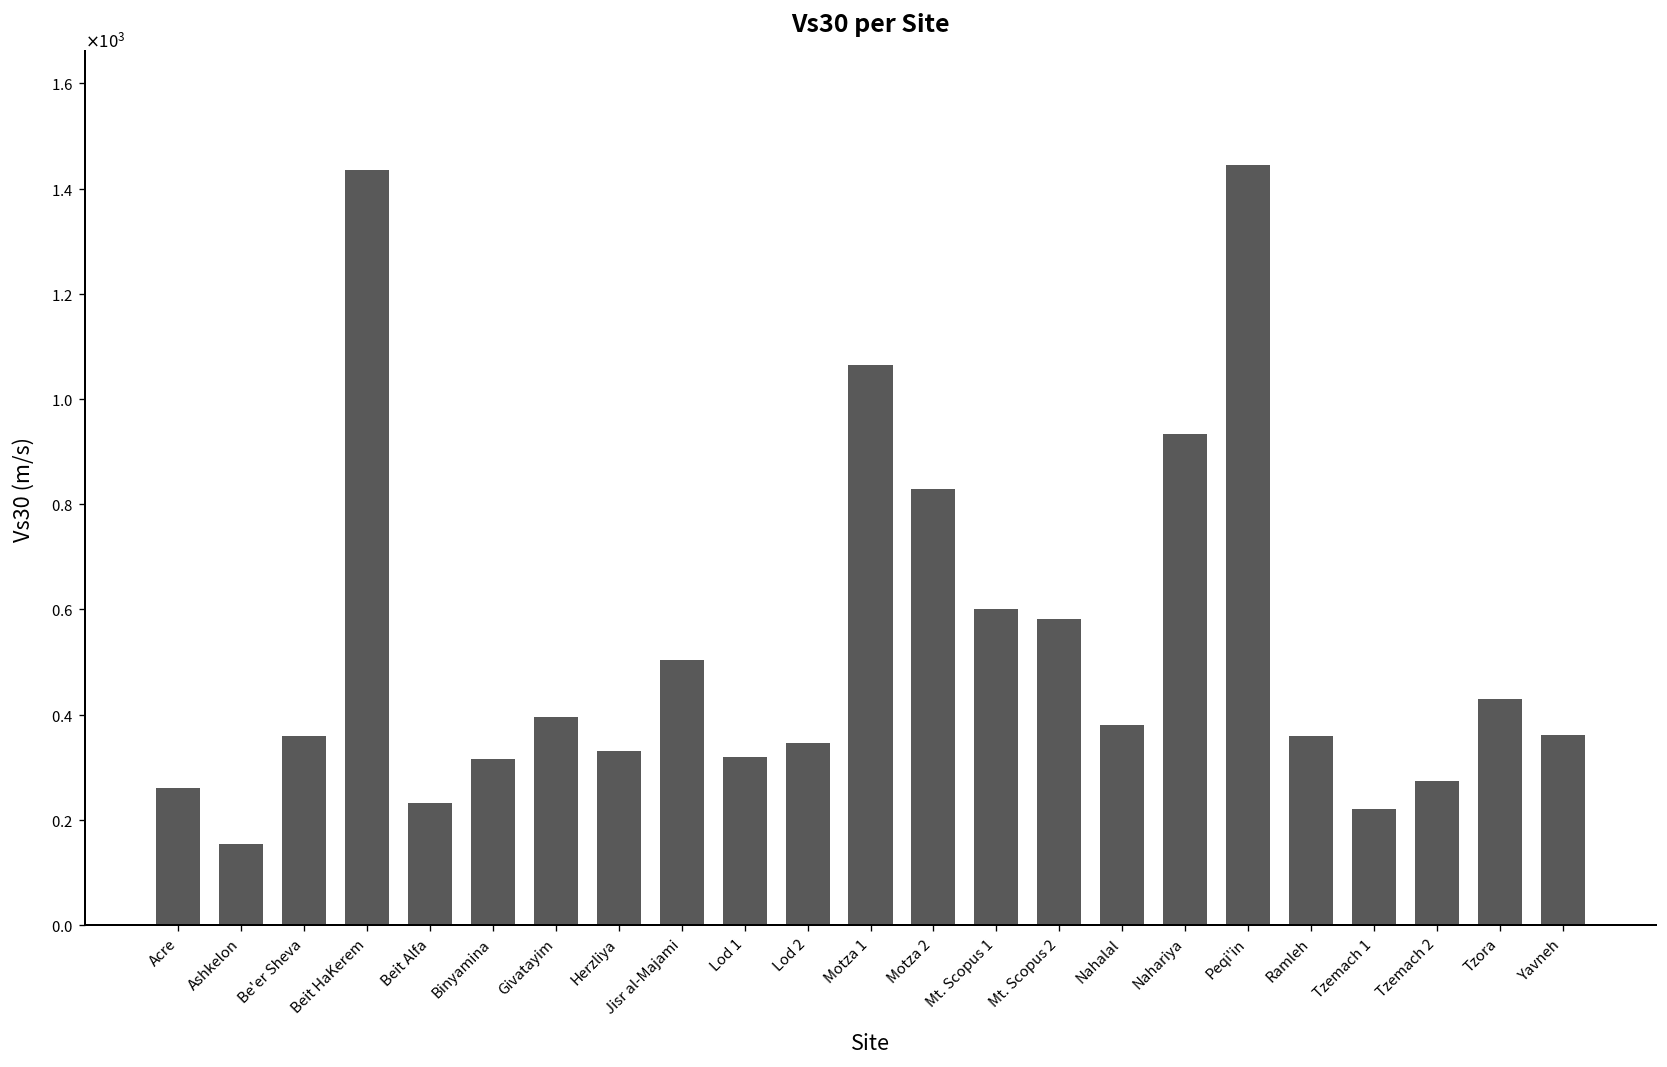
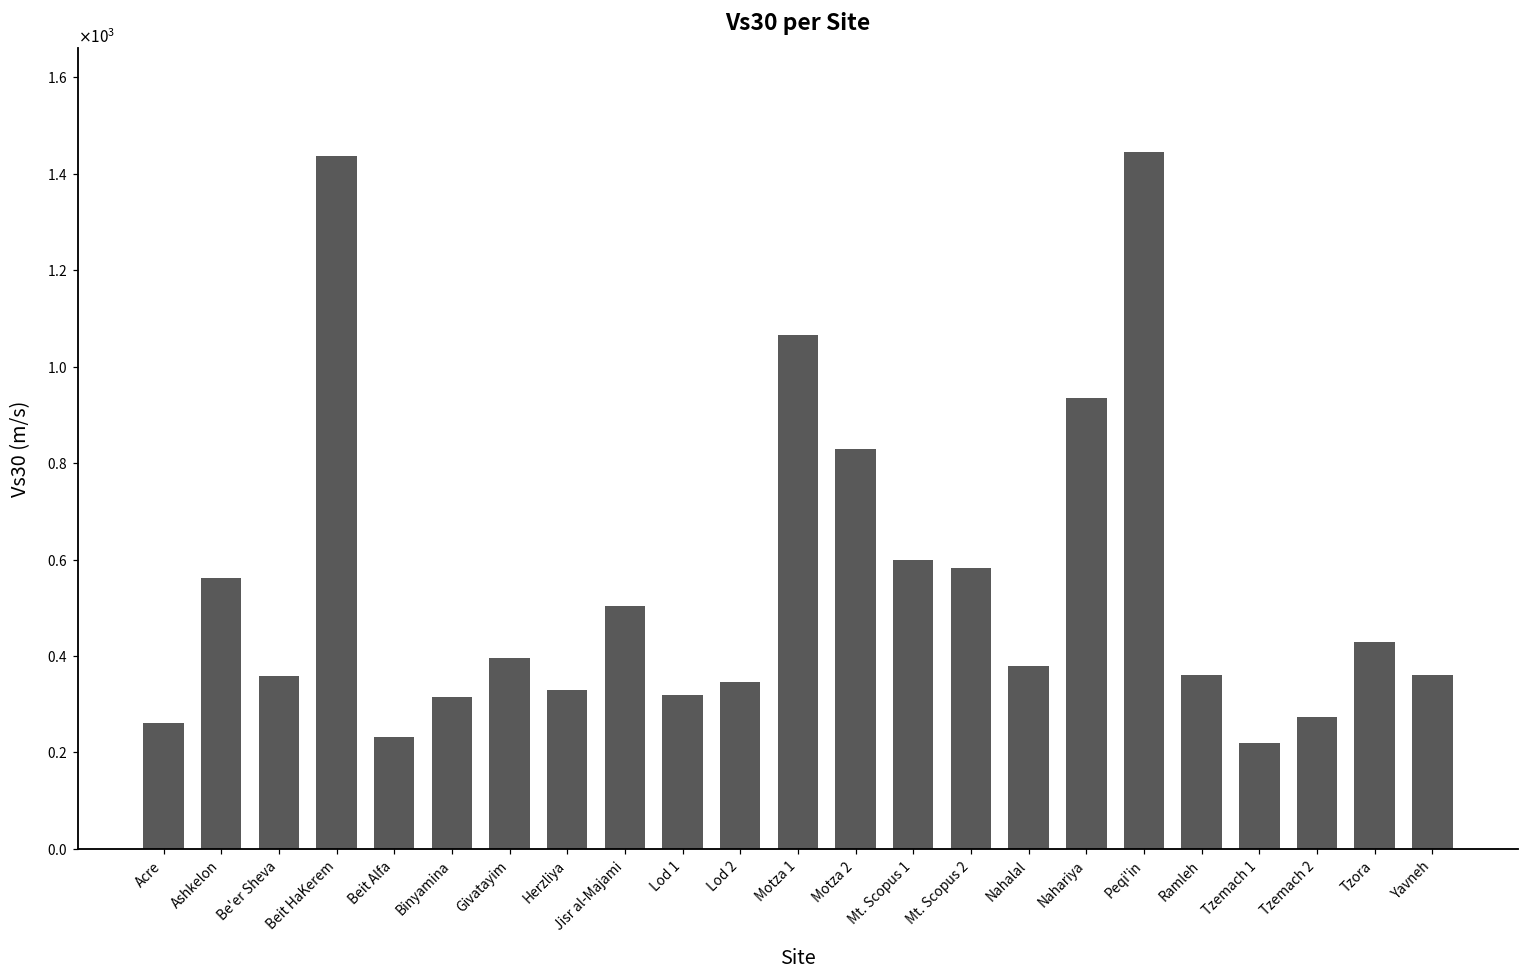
  {
    "Acre": 260,
-   "Ashkelon": 160,
+   "Ashkelon": 560,
    "Be'er Sheva": 360,
    "Beit HaKerem": 1440,
    "Beit Alfa": 230,
    "Binyamina": 320,
    "Givatayim": 400,
    "Herzliya": 330,
    "Jisr al-Majami": 500,
    "Lod 1": 320,
    "Lod 2": 350,
    "Motza 1": 1070,
    "Motza 2": 830,
    "Mt. Scopus 1": 600,
    "Mt. Scopus 2": 580,
    "Nahalal": 380,
    "Nahariya": 930,
    "Peqi'in": 1440,
    "Ramleh": 360,
    "Tzemach 1": 220,
    "Tzemach 2": 270,
    "Tzora": 430,
    "Yavneh": 360
  }
